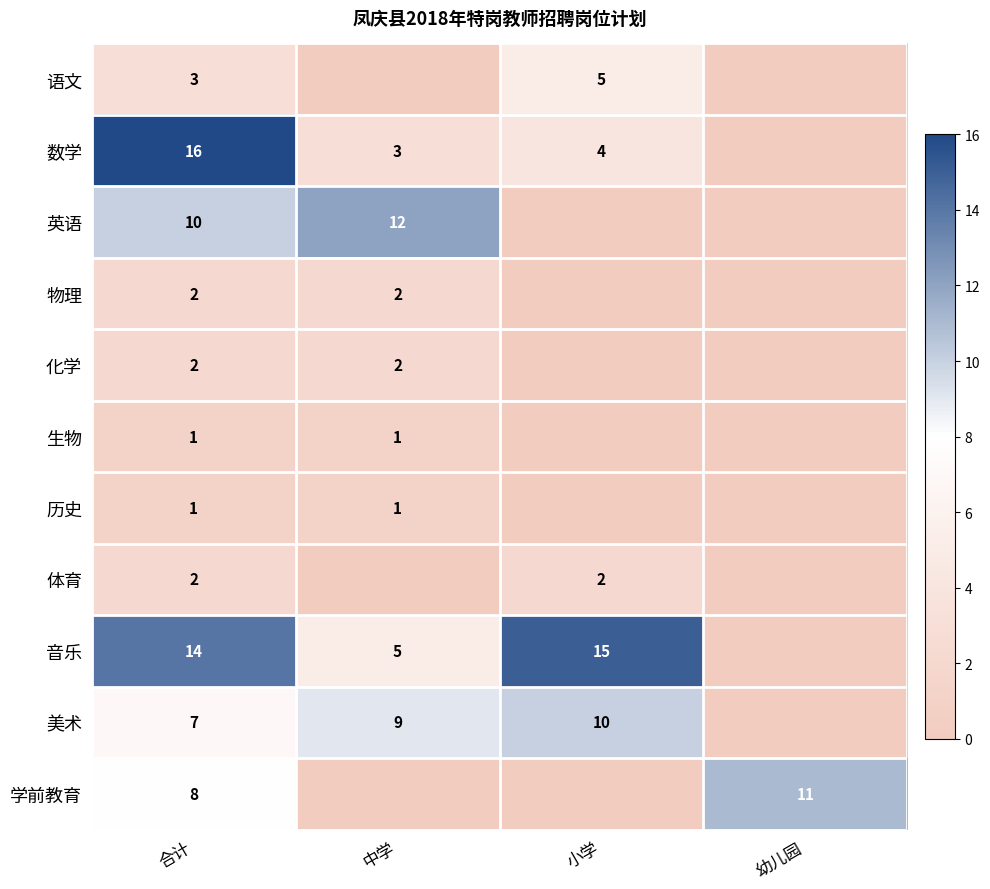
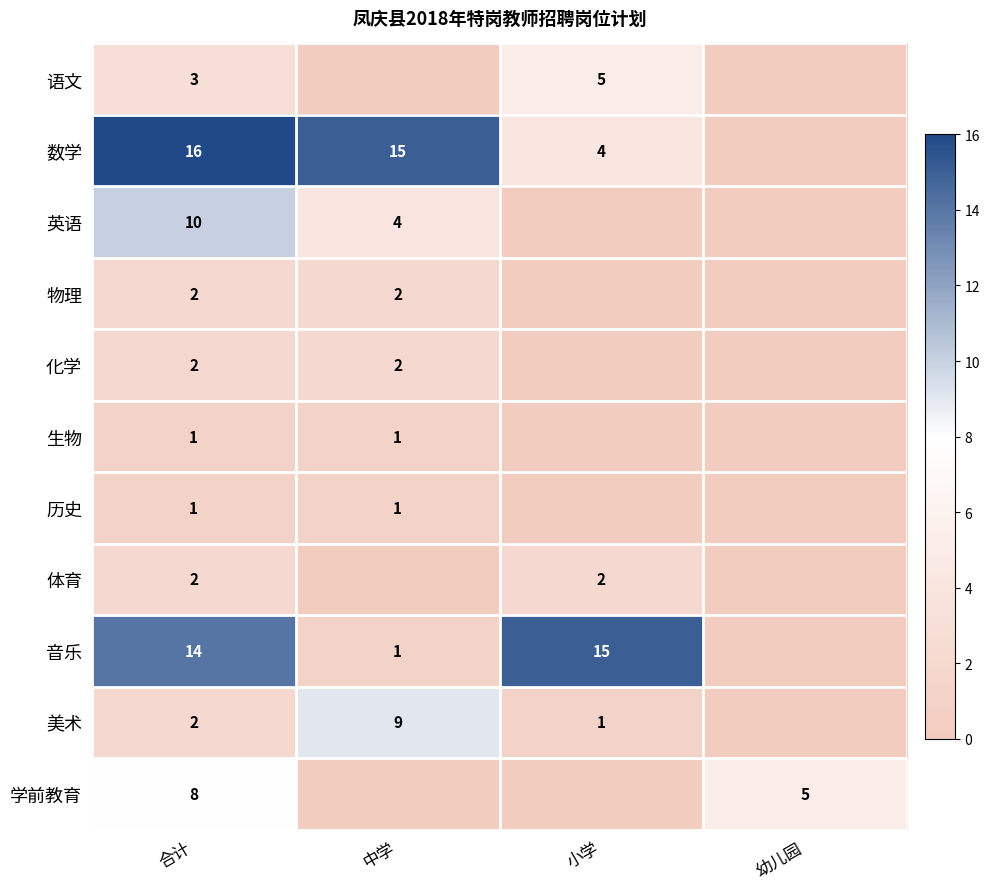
  {
    "语文": {
      "合计": 3,
      "小学": 5
    },
    "数学": {
      "合计": 16,
-     "中学": 3,
+     "中学": 15,
      "小学": 4
    },
    "英语": {
      "合计": 10,
-     "中学": 12
+     "中学": 4
    },
    "物理": {
      "合计": 2,
      "中学": 2
    },
    "化学": {
      "合计": 2,
      "中学": 2
    },
    "生物": {
      "合计": 1,
      "中学": 1
    },
    "历史": {
      "合计": 1,
      "中学": 1
    },
    "体育": {
      "合计": 2,
      "小学": 2
    },
    "音乐": {
      "合计": 14,
-     "中学": 5,
+     "中学": 1,
      "小学": 15
    },
    "美术": {
-     "合计": 7,
+     "合计": 2,
      "中学": 9,
-     "小学": 10
+     "小学": 1
    },
    "学前教育": {
      "合计": 8,
-     "幼儿园": 11
+     "幼儿园": 5
    }
  }
